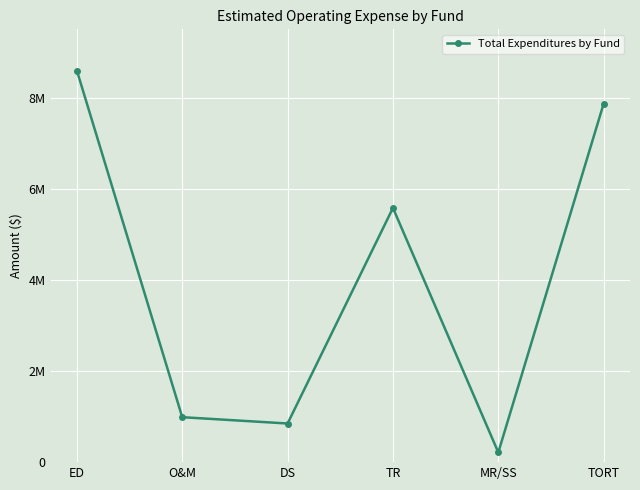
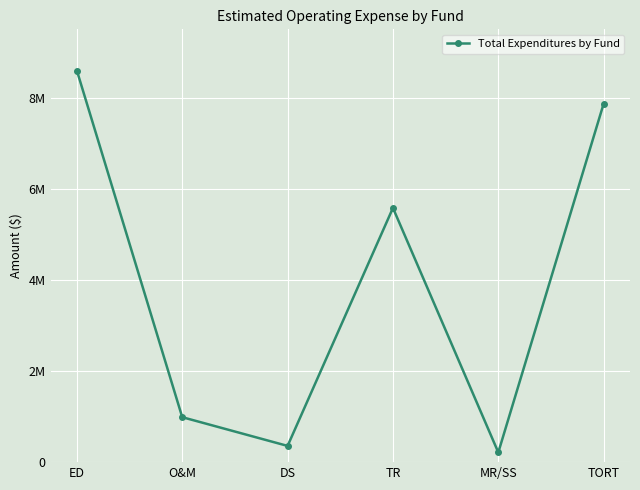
  {
    "ED": 8600000,
    "O&M": 1000000,
-   "DS": 800000,
+   "DS": 400000,
    "TR": 5600000,
    "MR/SS": 200000,
    "TORT": 7900000
  }
